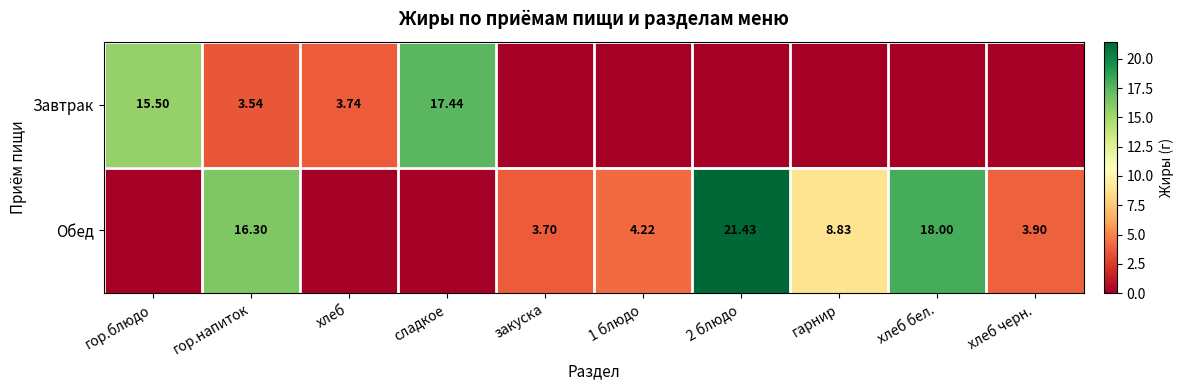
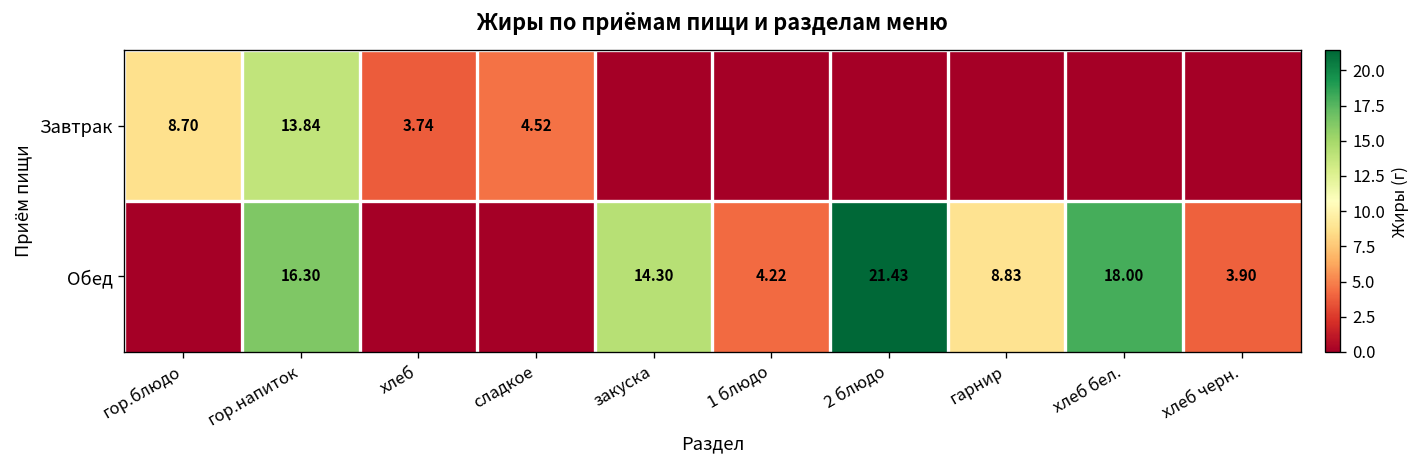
  {
    "Завтрак": {
-     "гор.блюдо": 15.50,
-     "гор.напиток": 3.54,
+     "гор.блюдо": 8.70,
+     "гор.напиток": 13.84,
      "хлеб": 3.74,
-     "сладкое": 17.44
+     "сладкое": 4.52
    },
    "Обед": {
      "гор.напиток": 16.30,
-     "закуска": 3.70,
+     "закуска": 14.30,
      "1 блюдо": 4.22,
      "2 блюдо": 21.43,
      "гарнир": 8.83,
      "хлеб бел.": 18.00,
      "хлеб черн.": 3.90
    }
  }
